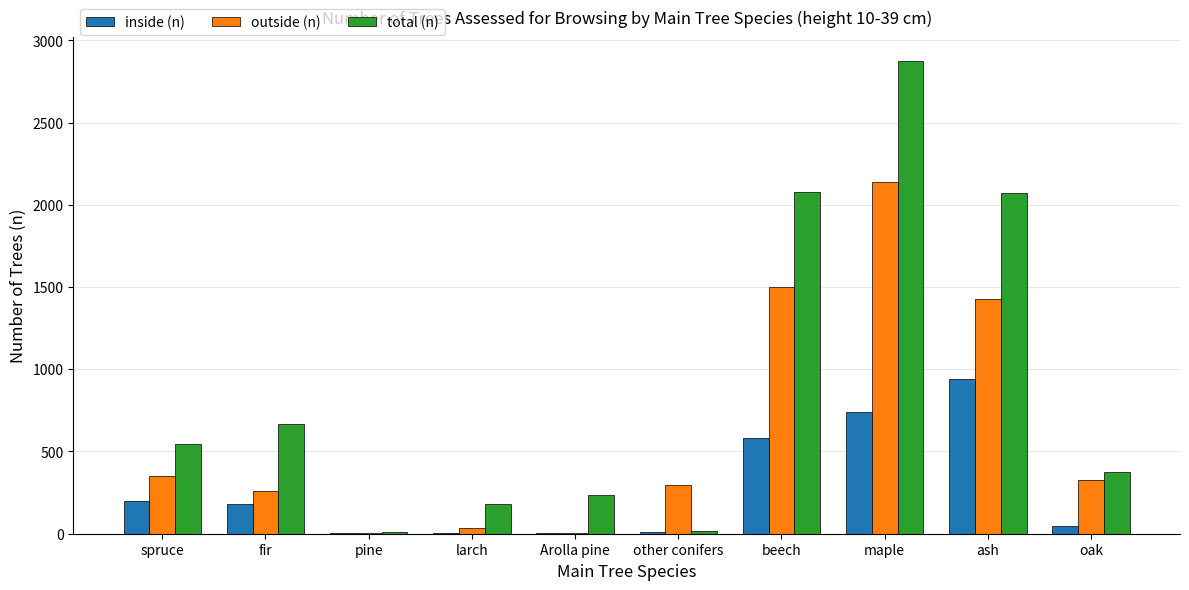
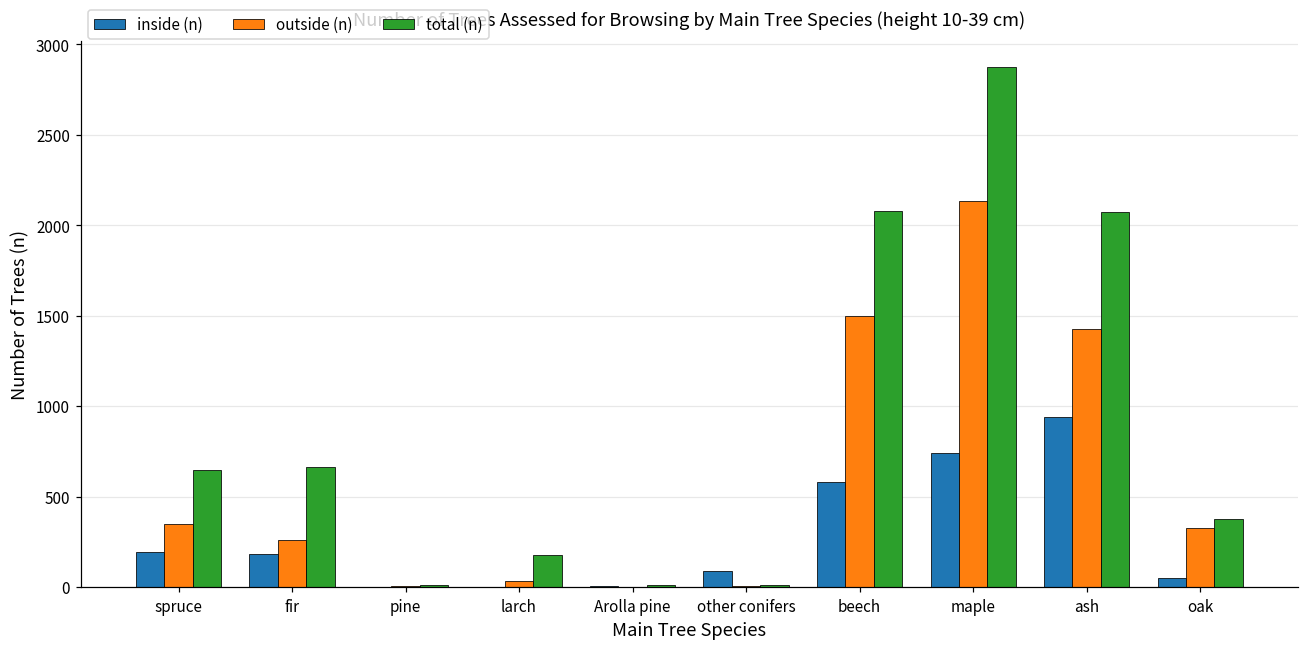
  {
    "inside (n)": {
      "spruce": 200,
      "fir": 180,
-     "other conifers": 10,
+     "other conifers": 90,
      "beech": 580,
      "maple": 740,
      "ash": 940,
      "oak": 50
    },
    "outside (n)": {
      "spruce": 350,
      "fir": 260,
      "larch": 40,
-     "other conifers": 300,
+     "other conifers": 10,
      "beech": 1500,
      "maple": 2140,
      "ash": 1430,
      "oak": 330
    },
    "total (n)": {
-     "spruce": 550,
+     "spruce": 650,
      "fir": 670,
      "larch": 180,
-     "Arolla pine": 240,
+     "Arolla pine": 10,
      "beech": 2080,
      "maple": 2880,
      "ash": 2070,
      "oak": 370
    }
  }
